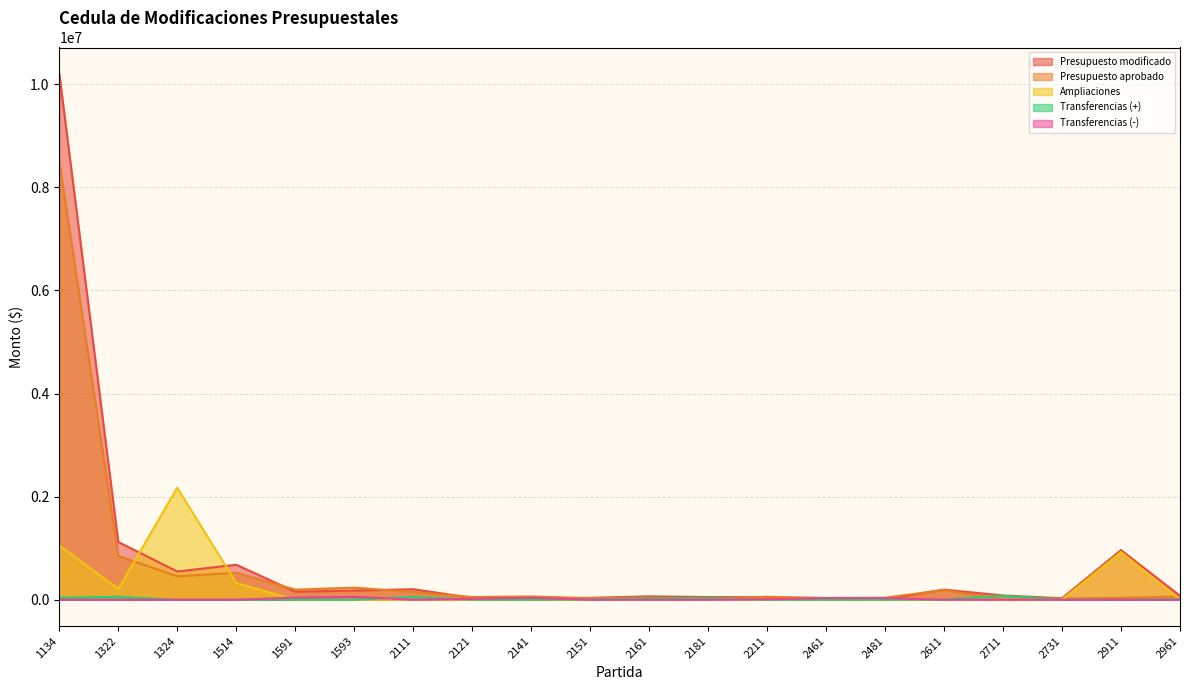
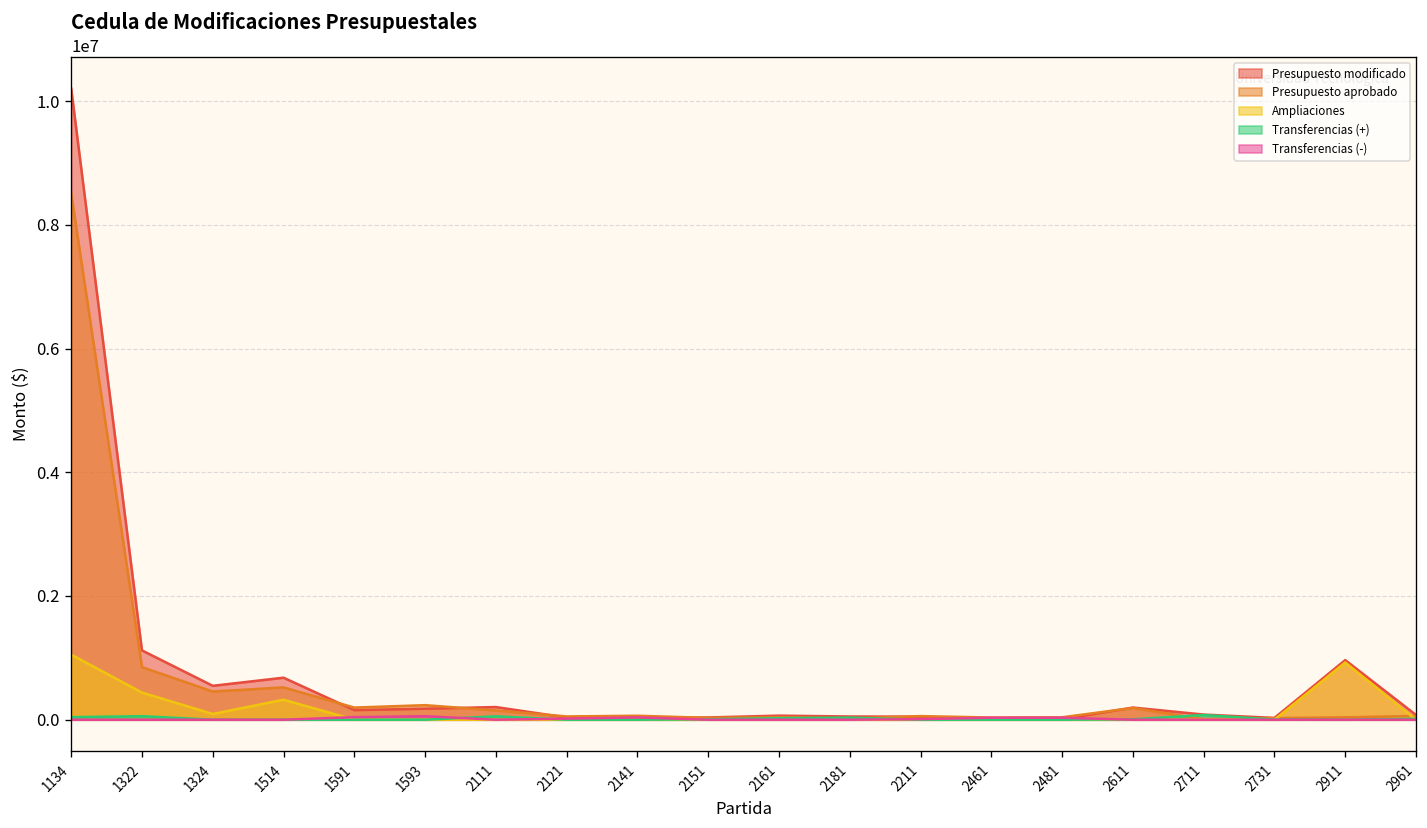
  {
    "Ampliaciones": {
      "1134": 1100000,
-     "1322": 200000,
-     "1324": 2200000,
+     "1322": 400000,
+     "1324": 100000,
      "1514": 300000
    },
    "Transferencias (+)": {
      "1322": 100000,
      "2111": 100000
    },
    "Transferencias (-)": {
      "1322": 0,
      "1593": 100000
    }
  }
